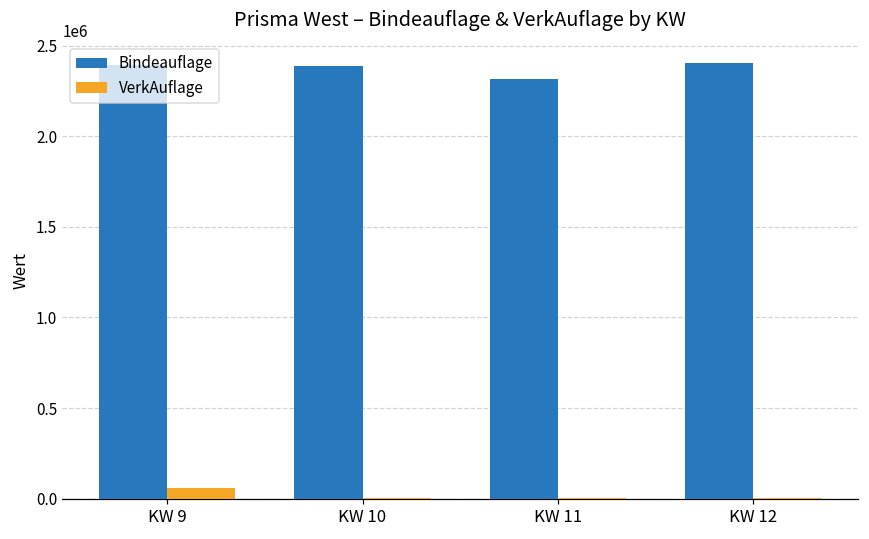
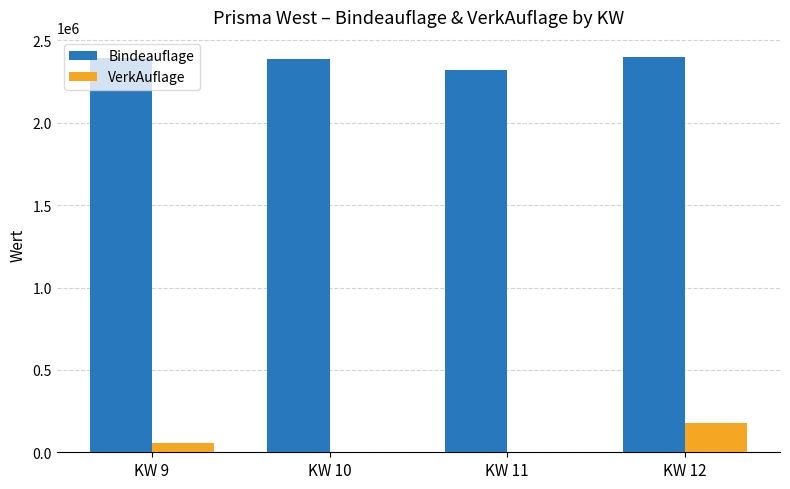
  {
    "Bindeauflage": {
      "KW 10": 2390000,
      "KW 11": 2320000,
      "KW 12": 2400000
    },
    "VerkAuflage": {
      "KW 9": 60000,
-     "KW 12": 0
+     "KW 12": 180000
    }
  }
